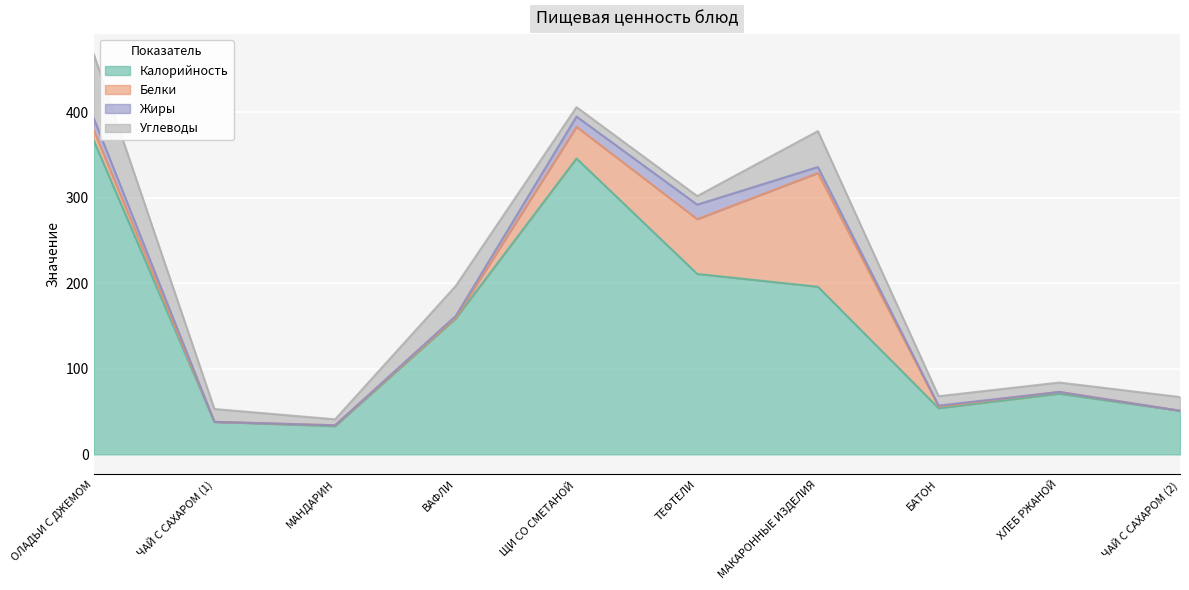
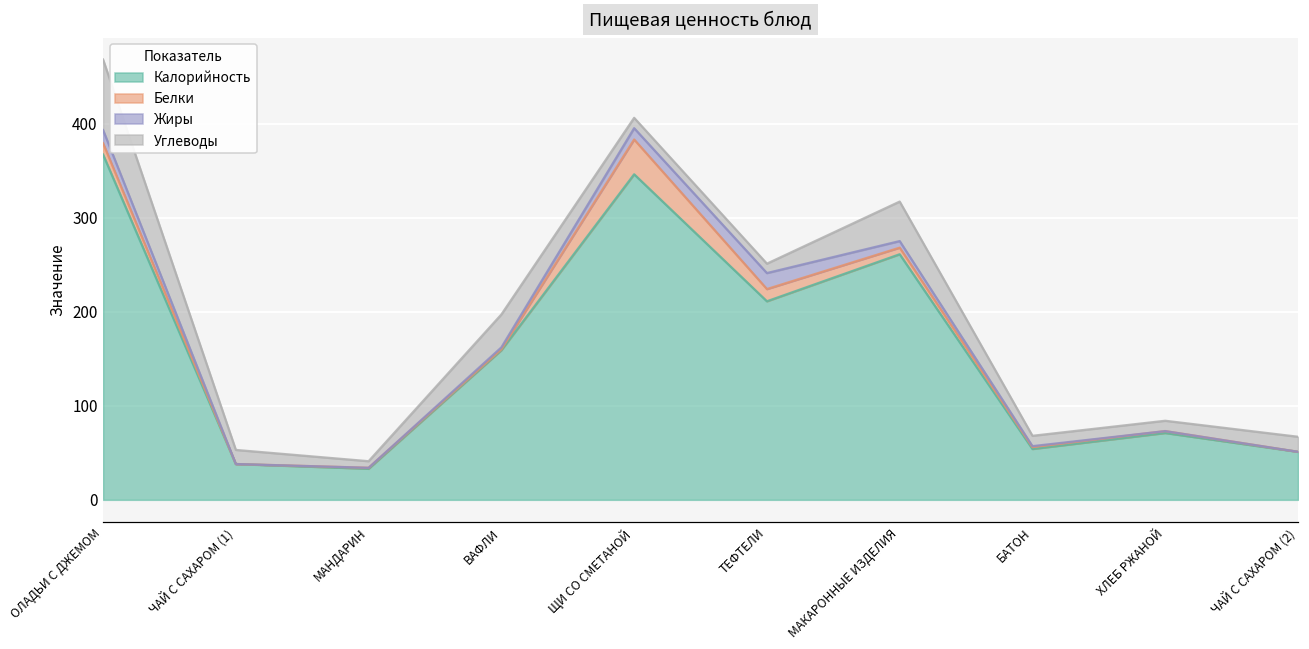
  {
    "Калорийность": {
      "ОЛАДЬИ С ДЖЕМОМ": 370,
      "ЩИ СО СМЕТАНОЙ": 350,
      "ТЕФТЕЛИ": 210,
-     "МАКАРОННЫЕ ИЗДЕЛИЯ": 200
+     "МАКАРОННЫЕ ИЗДЕЛИЯ": 260
    },
    "Белки": {
      "ОЛАДЬИ С ДЖЕМОМ": 10,
      "ЩИ СО СМЕТАНОЙ": 40,
-     "ТЕФТЕЛИ": 60,
-     "МАКАРОННЫЕ ИЗДЕЛИЯ": 130
+     "ТЕФТЕЛИ": 10,
+     "МАКАРОННЫЕ ИЗДЕЛИЯ": 10
    }
  }
